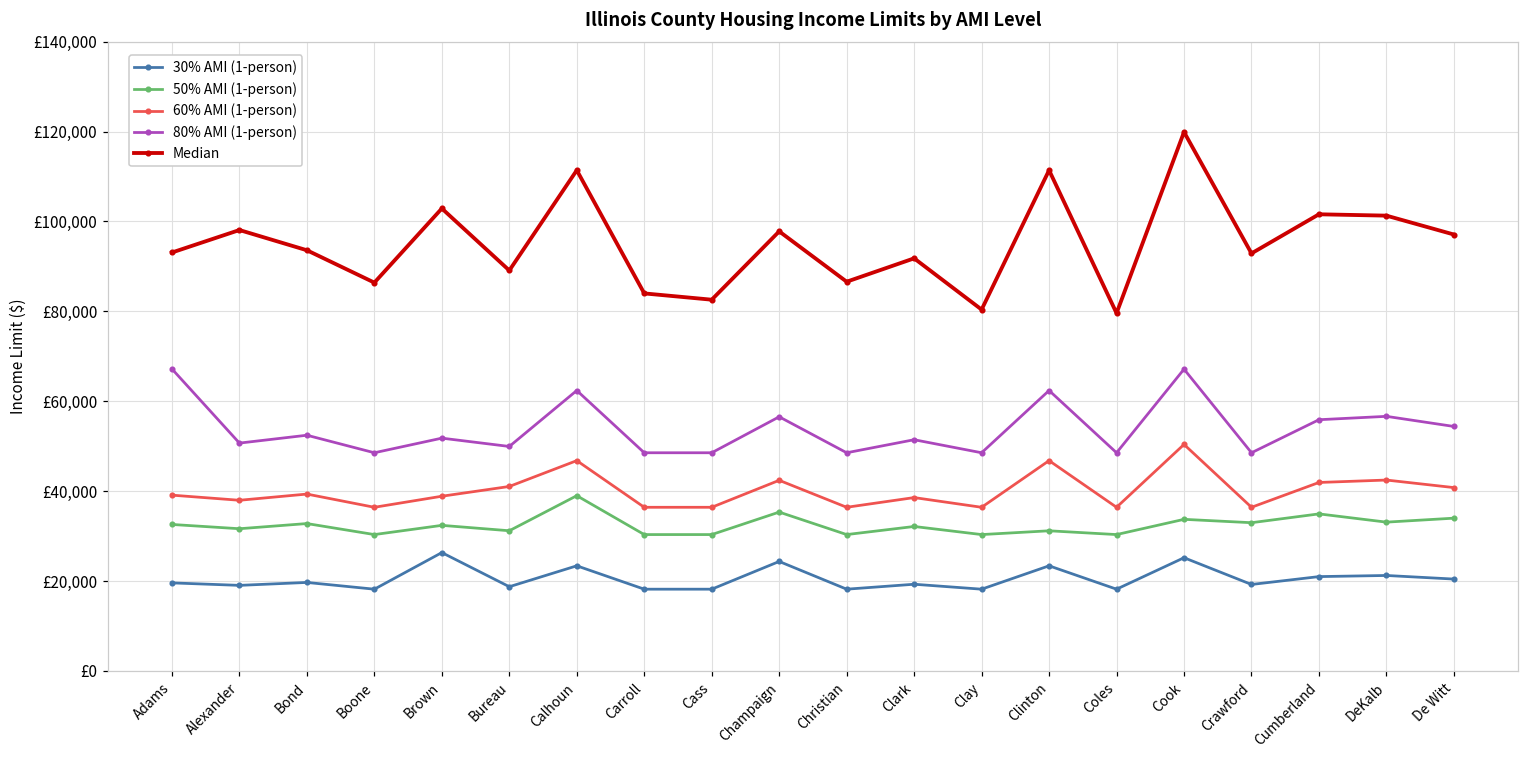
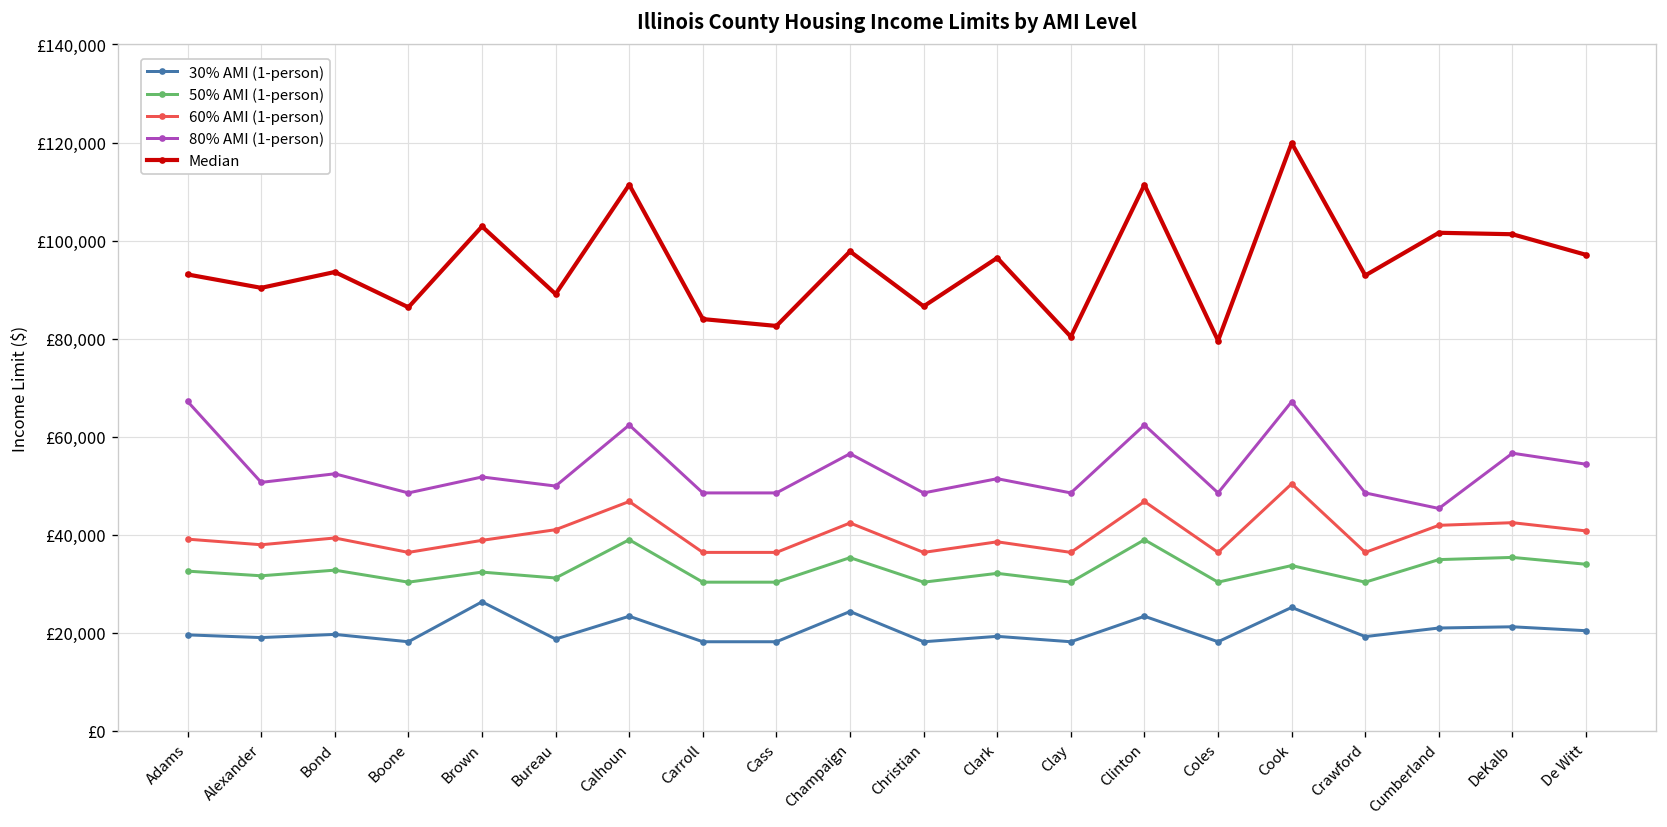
  {
    "30% AMI (1-person)": {
      "Adams": "£20,000",
      "Alexander": "£19,000",
      "Bond": "£20,000",
      "Boone": "£18,000",
      "Brown": "£26,000",
      "Bureau": "£19,000",
      "Calhoun": "£23,000",
      "Carroll": "£18,000",
      "Cass": "£18,000",
      "Champaign": "£24,000",
      "Christian": "£18,000",
      "Clark": "£19,000",
      "Clay": "£18,000",
      "Clinton": "£23,000",
      "Coles": "£18,000",
      "Cook": "£25,000",
      "Crawford": "£19,000",
      "Cumberland": "£21,000",
      "DeKalb": "£21,000",
      "De Witt": "£20,000"
    },
    "50% AMI (1-person)": {
      "Adams": "£33,000",
      "Alexander": "£32,000",
      "Bond": "£33,000",
      "Boone": "£30,000",
      "Brown": "£32,000",
      "Bureau": "£31,000",
      "Calhoun": "£39,000",
      "Carroll": "£30,000",
      "Cass": "£30,000",
      "Champaign": "£35,000",
      "Christian": "£30,000",
      "Clark": "£32,000",
      "Clay": "£30,000",
-     "Clinton": "£31,000",
+     "Clinton": "£39,000",
      "Coles": "£30,000",
      "Cook": "£34,000",
-     "Crawford": "£33,000",
+     "Crawford": "£30,000",
      "Cumberland": "£35,000",
-     "DeKalb": "£33,000",
+     "DeKalb": "£35,000",
      "De Witt": "£34,000"
    },
    "60% AMI (1-person)": {
      "Adams": "£39,000",
      "Alexander": "£38,000",
      "Bond": "£39,000",
      "Boone": "£36,000",
      "Brown": "£39,000",
      "Bureau": "£41,000",
      "Calhoun": "£47,000",
      "Carroll": "£36,000",
      "Cass": "£36,000",
      "Champaign": "£42,000",
      "Christian": "£36,000",
      "Clark": "£39,000",
      "Clay": "£36,000",
      "Clinton": "£47,000",
      "Coles": "£36,000",
      "Cook": "£50,000",
      "Crawford": "£36,000",
      "Cumberland": "£42,000",
      "DeKalb": "£42,000",
      "De Witt": "£41,000"
    },
    "80% AMI (1-person)": {
      "Adams": "£67,000",
      "Alexander": "£51,000",
      "Bond": "£52,000",
      "Boone": "£49,000",
      "Brown": "£52,000",
      "Bureau": "£50,000",
      "Calhoun": "£62,000",
      "Carroll": "£49,000",
      "Cass": "£49,000",
      "Champaign": "£57,000",
      "Christian": "£49,000",
      "Clark": "£51,000",
      "Clay": "£49,000",
      "Clinton": "£62,000",
      "Coles": "£49,000",
      "Cook": "£67,000",
      "Crawford": "£49,000",
-     "Cumberland": "£56,000",
+     "Cumberland": "£45,000",
      "DeKalb": "£57,000",
      "De Witt": "£54,000"
    },
    "Median": {
      "Adams": "£93,000",
-     "Alexander": "£98,000",
+     "Alexander": "£90,000",
      "Bond": "£94,000",
      "Boone": "£86,000",
      "Brown": "£103,000",
      "Bureau": "£89,000",
      "Calhoun": "£111,000",
      "Carroll": "£84,000",
      "Cass": "£83,000",
      "Champaign": "£98,000",
      "Christian": "£87,000",
-     "Clark": "£92,000",
+     "Clark": "£96,000",
      "Clay": "£80,000",
      "Clinton": "£111,000",
      "Coles": "£80,000",
      "Cook": "£120,000",
      "Crawford": "£93,000",
      "Cumberland": "£102,000",
      "DeKalb": "£101,000",
      "De Witt": "£97,000"
    }
  }
